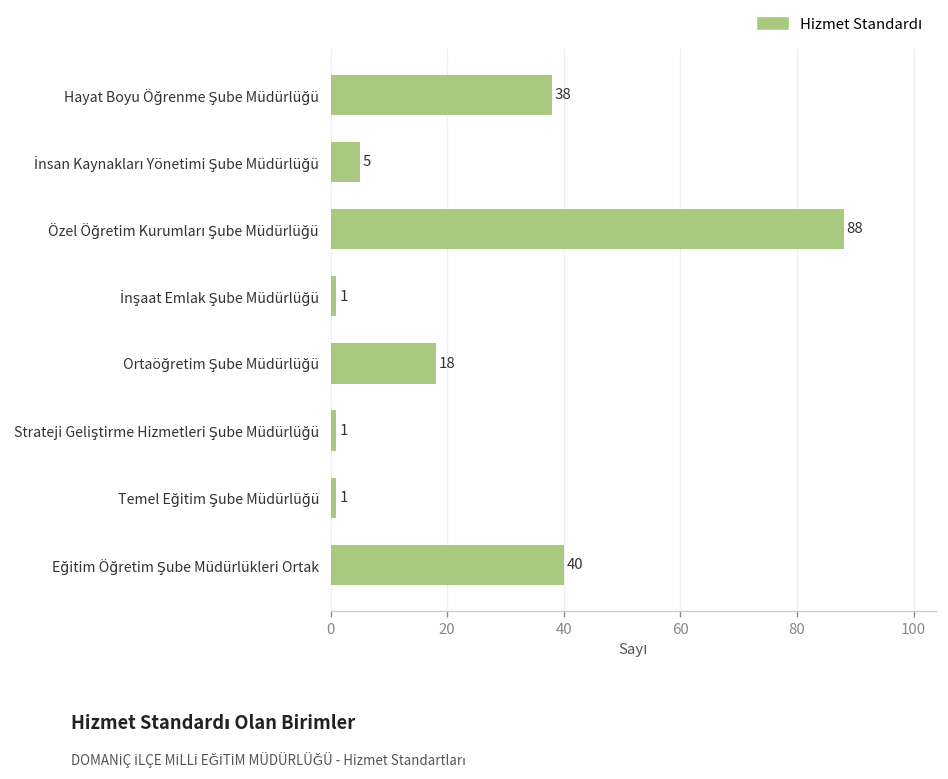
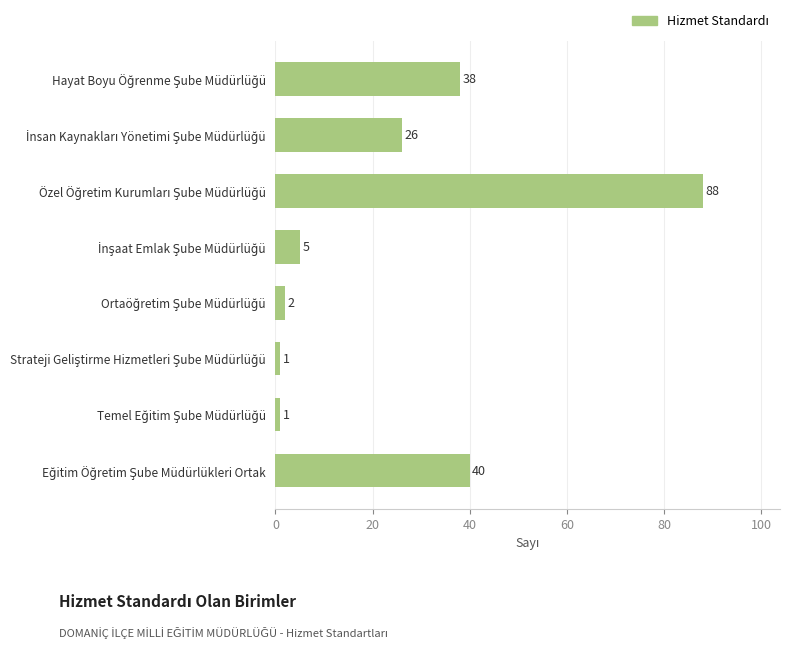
  {
    "Hayat Boyu Öğrenme Şube Müdürlüğü": 38,
-   "İnsan Kaynakları Yönetimi Şube Müdürlüğü": 5,
+   "İnsan Kaynakları Yönetimi Şube Müdürlüğü": 26,
    "Özel Öğretim Kurumları Şube Müdürlüğü": 88,
-   "İnşaat Emlak Şube Müdürlüğü": 1,
-   "Ortaöğretim Şube Müdürlüğü": 18,
+   "İnşaat Emlak Şube Müdürlüğü": 5,
+   "Ortaöğretim Şube Müdürlüğü": 2,
    "Strateji Geliştirme Hizmetleri Şube Müdürlüğü": 1,
    "Temel Eğitim Şube Müdürlüğü": 1,
    "Eğitim Öğretim Şube Müdürlükleri Ortak": 40
  }
